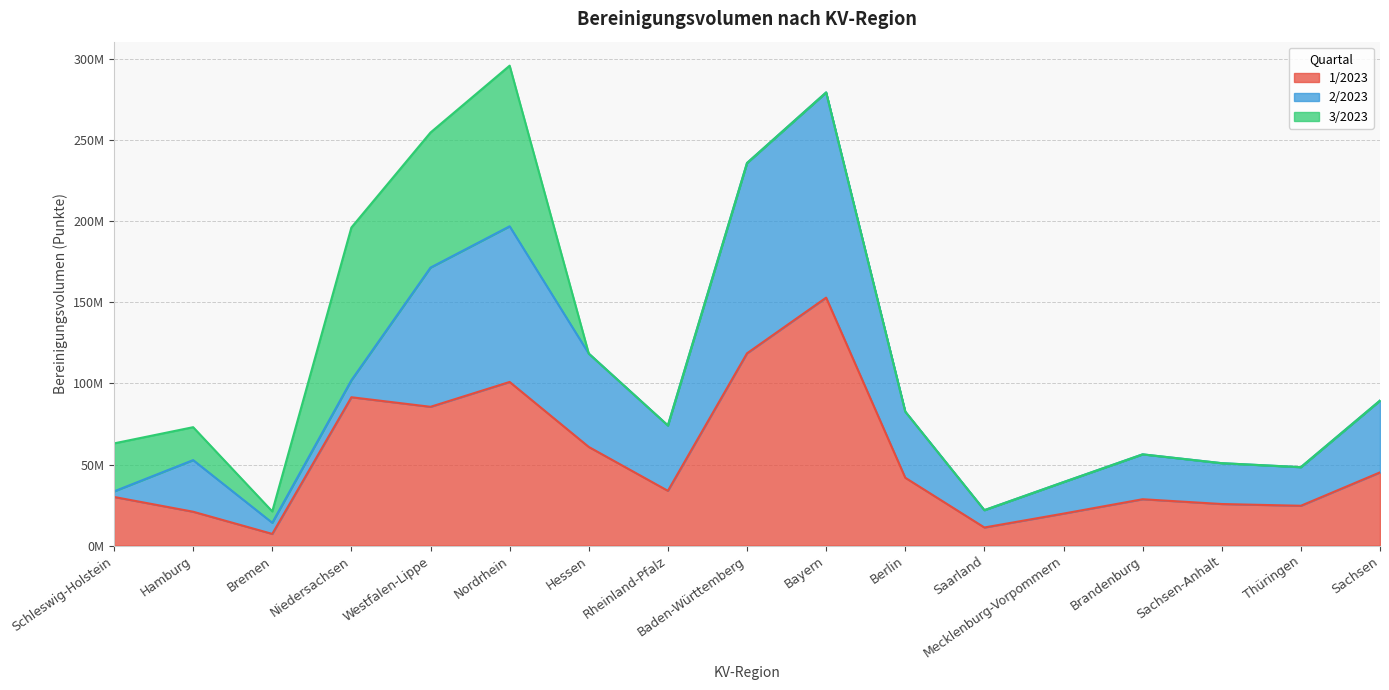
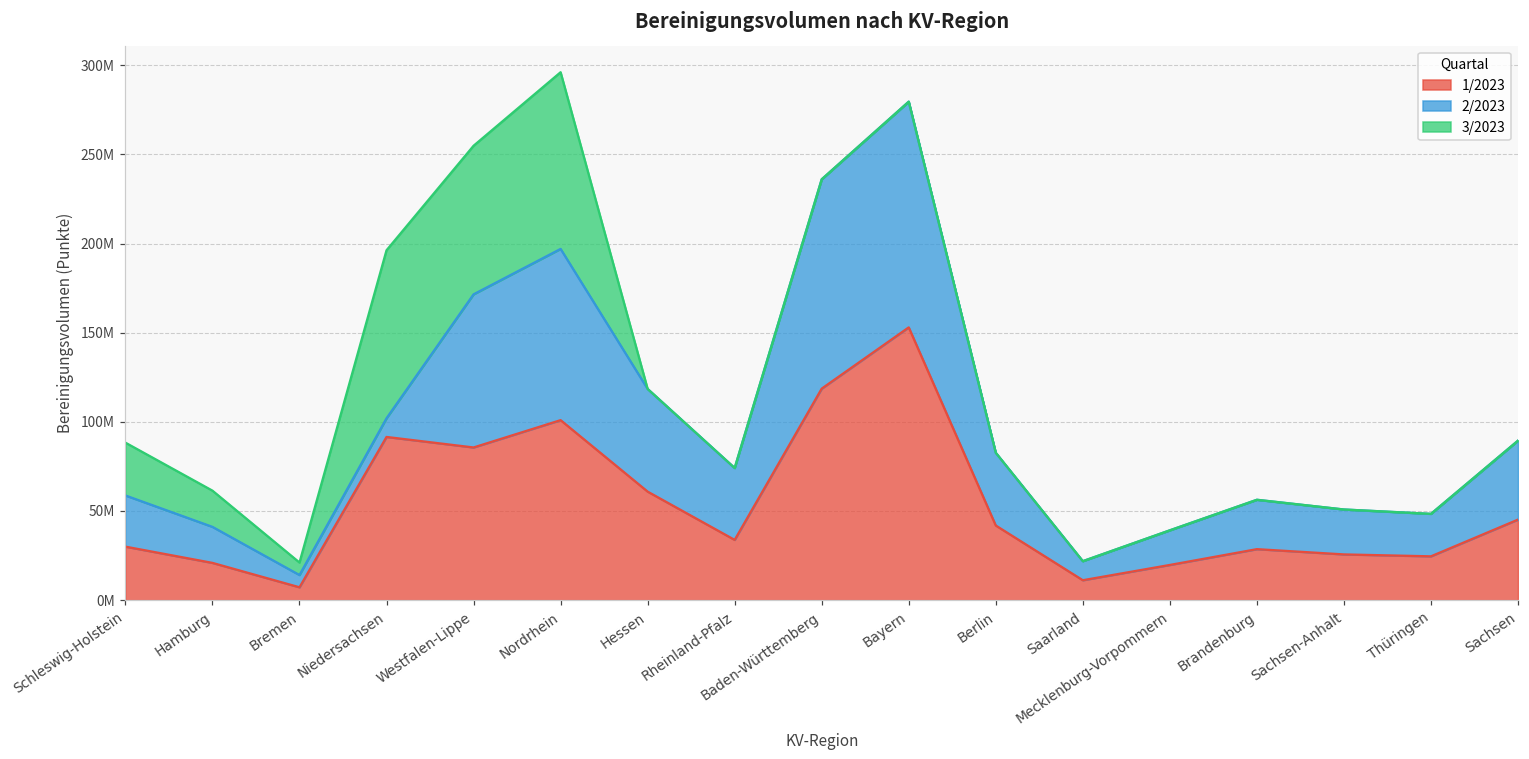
  {
    "1/2023": {
      "Schleswig-Holstein": 30000000,
      "Hamburg": 21000000,
      "Bremen": 7000000,
      "Niedersachsen": 92000000,
      "Westfalen-Lippe": 86000000,
      "Nordrhein": 101000000,
      "Hessen": 61000000,
      "Rheinland-Pfalz": 34000000,
      "Baden-Württemberg": 119000000,
      "Bayern": 153000000,
      "Berlin": 42000000,
      "Saarland": 11000000,
      "Mecklenburg-Vorpommern": 20000000,
      "Brandenburg": 29000000,
      "Sachsen-Anhalt": 26000000,
      "Thüringen": 25000000,
      "Sachsen": 45000000
    },
    "2/2023": {
-     "Schleswig-Holstein": 3000000,
-     "Hamburg": 32000000,
+     "Schleswig-Holstein": 29000000,
+     "Hamburg": 20000000,
      "Bremen": 7000000,
      "Niedersachsen": 10000000,
      "Westfalen-Lippe": 86000000,
      "Nordrhein": 96000000
    },
    "3/2023": {
      "Schleswig-Holstein": 30000000,
      "Hamburg": 20000000,
      "Bremen": 7000000,
      "Niedersachsen": 94000000,
      "Westfalen-Lippe": 83000000,
      "Nordrhein": 99000000
    }
  }
